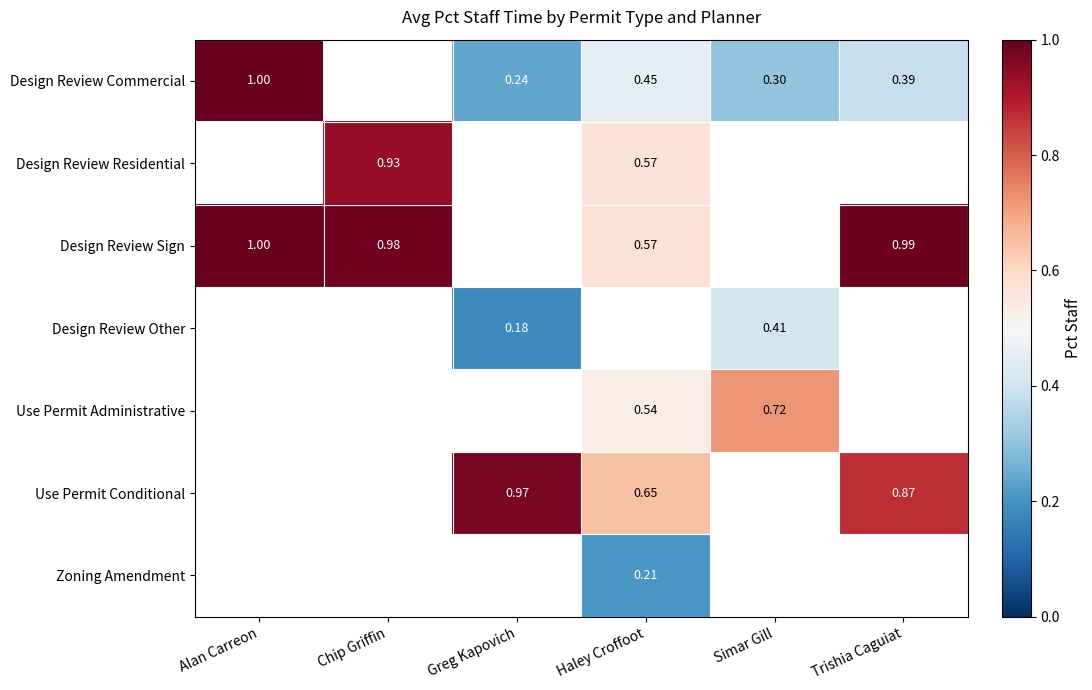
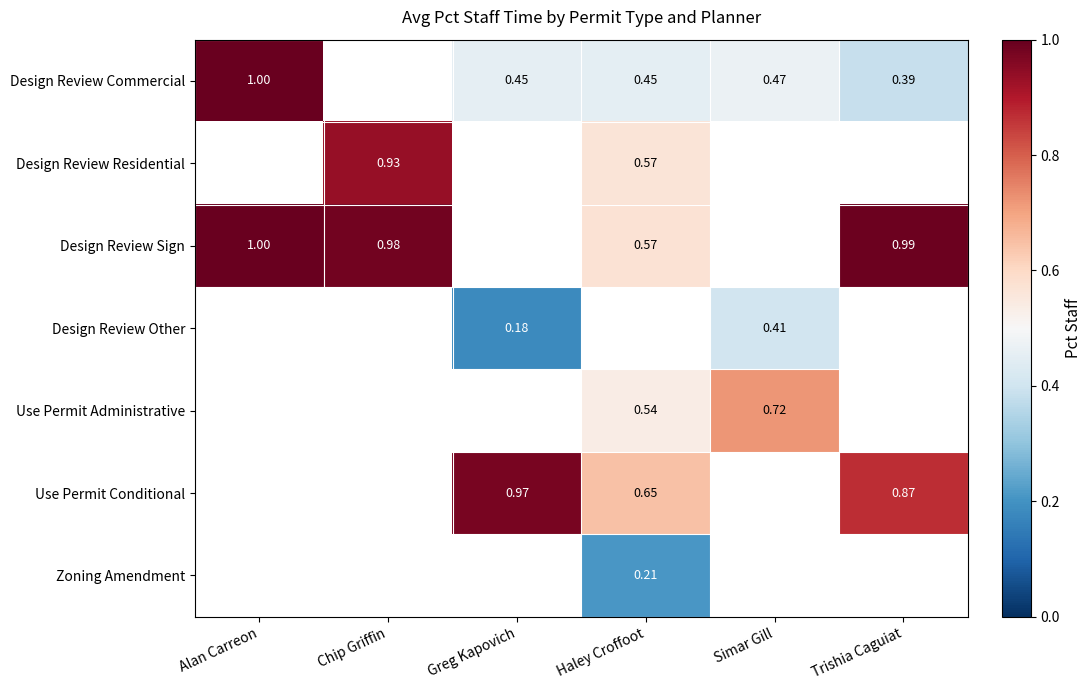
  {
    "Design Review Commercial": {
      "Alan Carreon": 1.00,
-     "Greg Kapovich": 0.24,
+     "Greg Kapovich": 0.45,
      "Haley Croffoot": 0.45,
-     "Simar Gill": 0.30,
+     "Simar Gill": 0.47,
      "Trishia Caguiat": 0.39
    },
    "Design Review Residential": {
      "Chip Griffin": 0.93,
      "Haley Croffoot": 0.57
    },
    "Design Review Sign": {
      "Alan Carreon": 1.00,
      "Chip Griffin": 0.98,
      "Haley Croffoot": 0.57,
      "Trishia Caguiat": 0.99
    },
    "Design Review Other": {
      "Greg Kapovich": 0.18,
      "Simar Gill": 0.41
    },
    "Use Permit Administrative": {
      "Haley Croffoot": 0.54,
      "Simar Gill": 0.72
    },
    "Use Permit Conditional": {
      "Greg Kapovich": 0.97,
      "Haley Croffoot": 0.65,
      "Trishia Caguiat": 0.87
    },
    "Zoning Amendment": {
      "Haley Croffoot": 0.21
    }
  }
